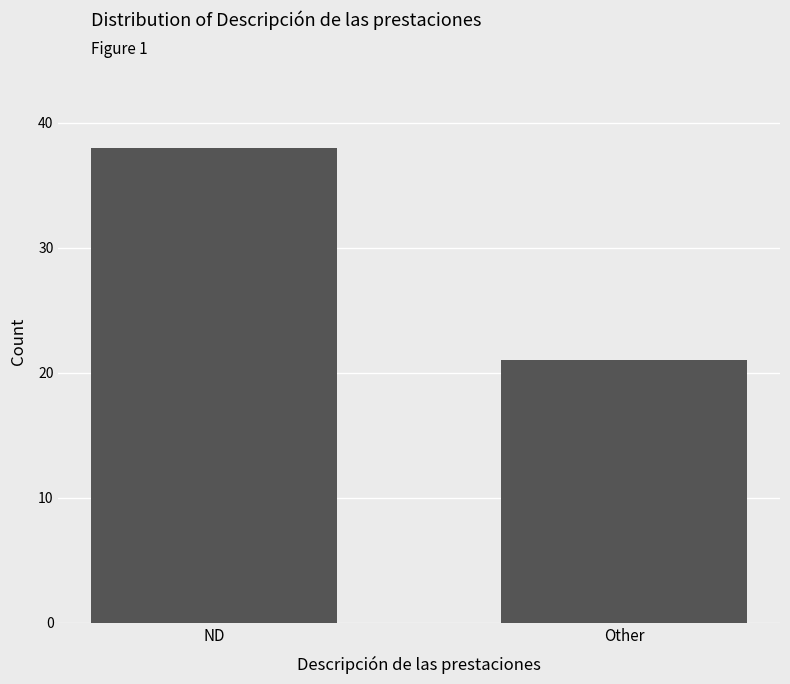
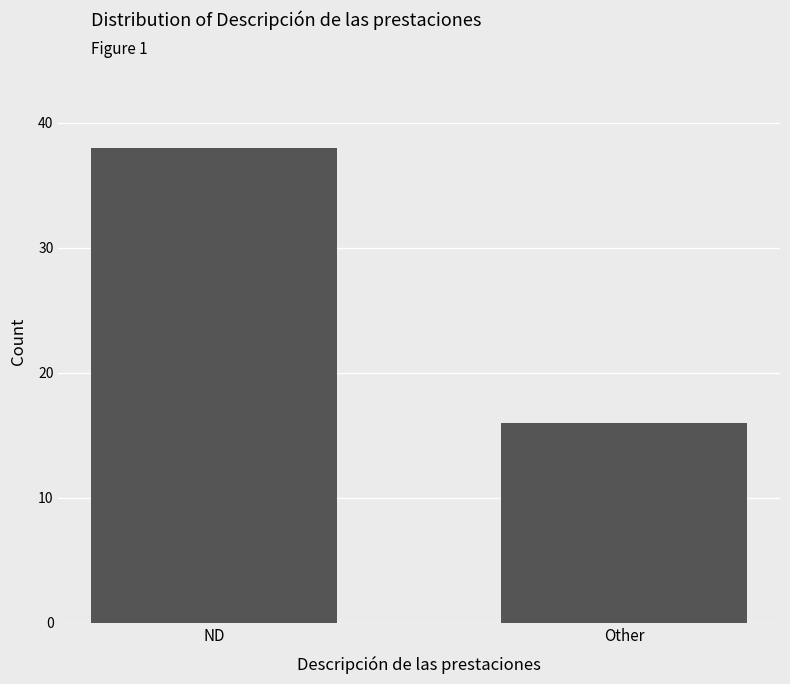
  {
    "ND": 38,
-   "Other": 21
+   "Other": 16
  }
